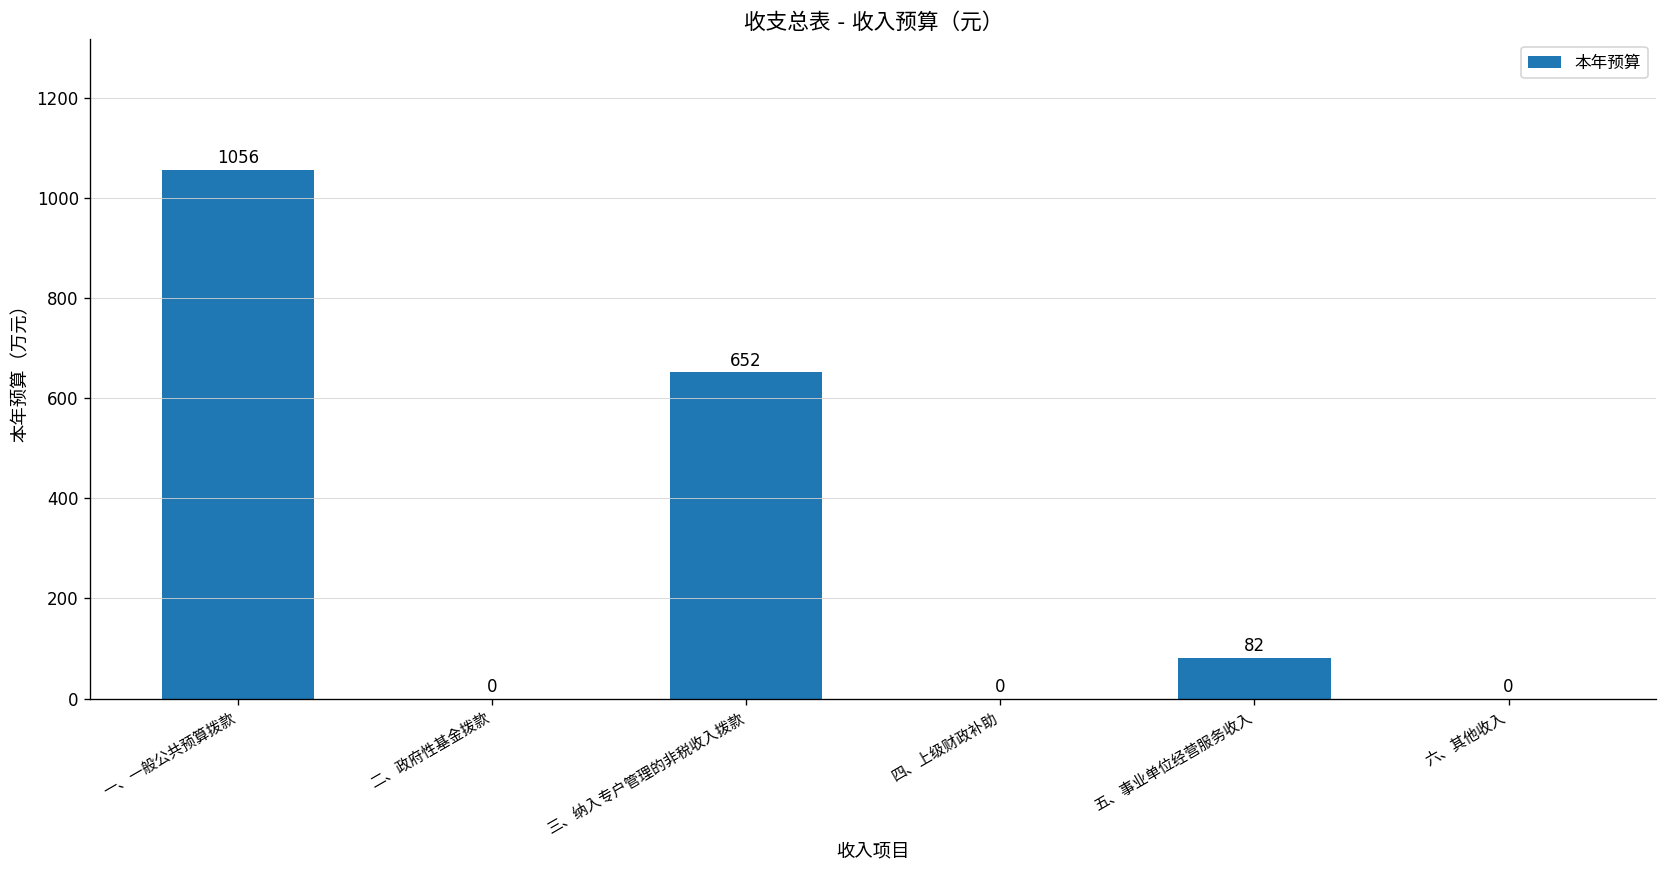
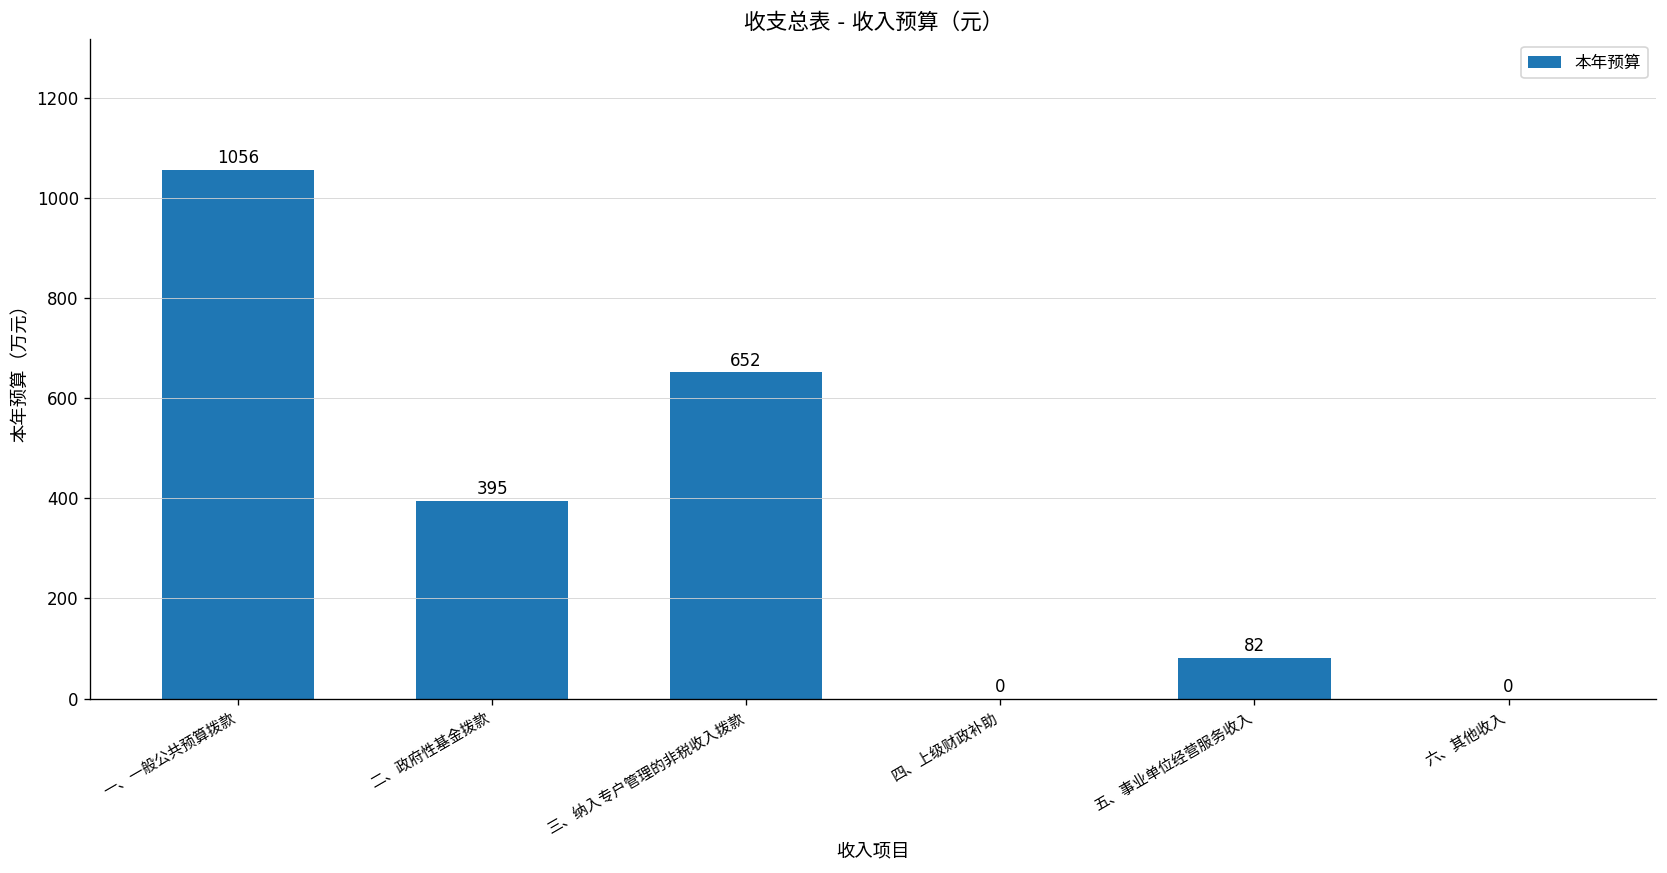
  {
    "一、一般公共预算拨款": 1056,
-   "二、政府性基金拨款": 0,
+   "二、政府性基金拨款": 395,
    "三、纳入专户管理的非税收入拨款": 652,
    "四、上级财政补助": 0,
    "五、事业单位经营服务收入": 82,
    "六、其他收入": 0
  }
